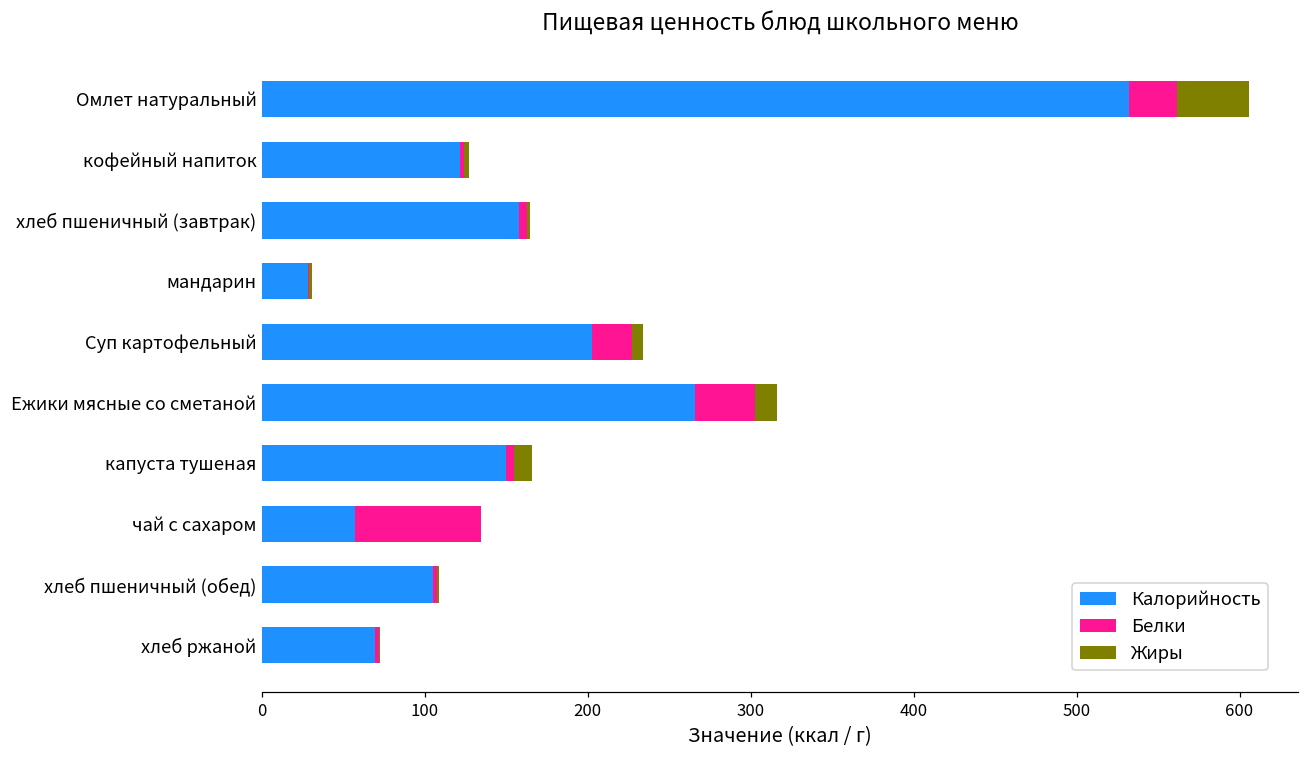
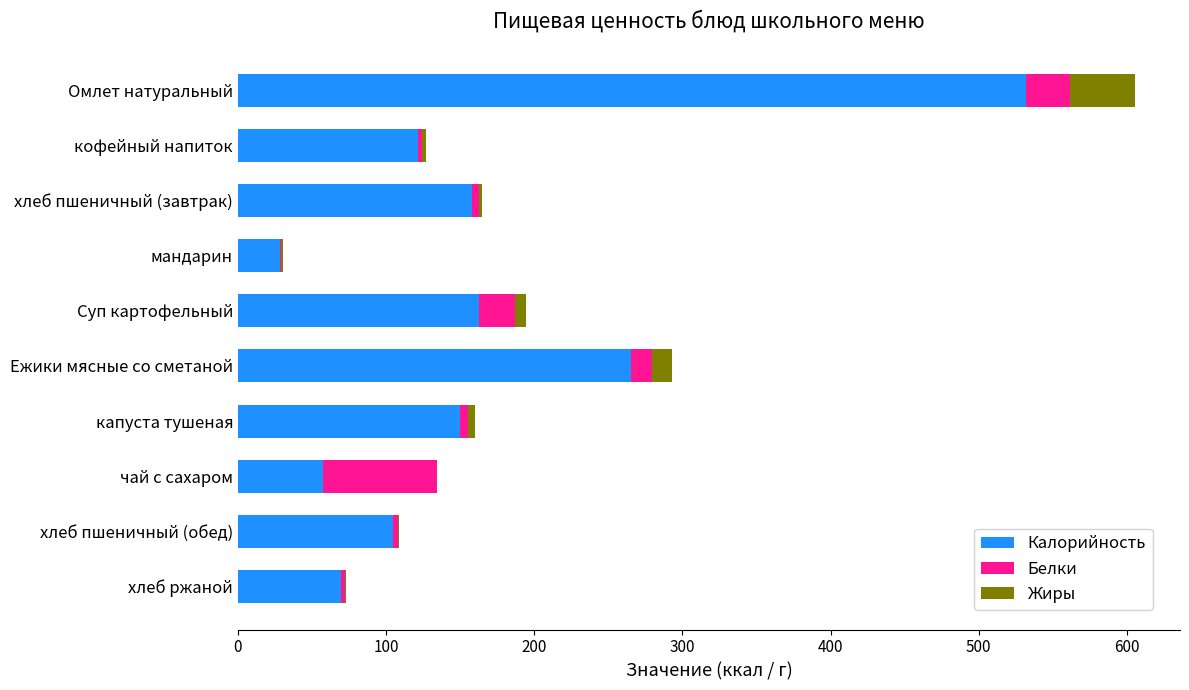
  {
    "Калорийность": {
      "Омлет натуральный": 532,
      "кофейный напиток": 122,
      "хлеб пшеничный (завтрак)": 158,
      "мандарин": 29,
-     "Суп картофельный": 203,
+     "Суп картофельный": 163,
      "Ежики мясные со сметаной": 266,
      "капуста тушеная": 150,
      "чай с сахаром": 57,
      "хлеб пшеничный (обед)": 105,
      "хлеб ржаной": 70
    },
    "Белки": {
      "Омлет натуральный": 29,
      "кофейный напиток": 3,
      "хлеб пшеничный (завтрак)": 5,
      "Суп картофельный": 24,
-     "Ежики мясные со сметаной": 37,
+     "Ежики мясные со сметаной": 14,
      "капуста тушеная": 5,
      "чай с сахаром": 77,
      "хлеб пшеничный (обед)": 3,
      "хлеб ржаной": 3
    },
    "Жиры": {
      "Омлет натуральный": 44,
      "кофейный напиток": 3,
      "хлеб пшеничный (завтрак)": 2,
      "Суп картофельный": 7,
      "Ежики мясные со сметаной": 13,
-     "капуста тушеная": 11,
+     "капуста тушеная": 5,
      "чай с сахаром": 0
    }
  }
